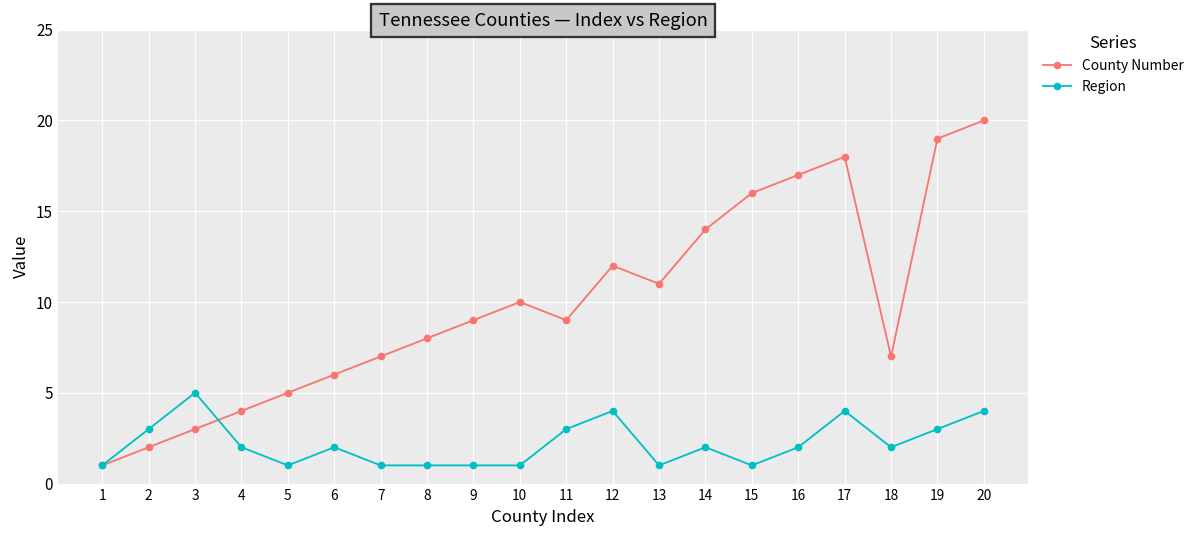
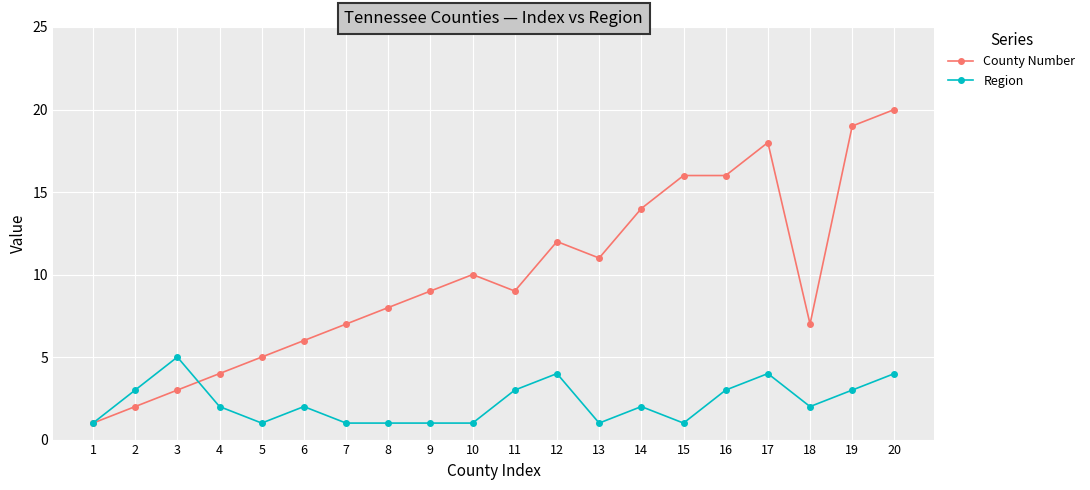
  {
    "County Number": {
      "2": 2,
      "3": 3,
      "4": 4,
      "5": 5,
      "6": 6,
      "7": 7,
      "8": 8,
      "9": 9,
      "10": 10,
      "11": 9,
      "12": 12,
      "13": 11,
      "14": 14,
      "15": 16,
-     "16": 17,
+     "16": 16,
      "17": 18,
      "18": 7,
      "19": 19,
      "20": 20
    },
    "Region": {
      "2": 3,
      "3": 5,
      "4": 2,
      "5": 1,
      "6": 2,
      "7": 1,
      "8": 1,
      "9": 1,
      "10": 1,
      "11": 3,
      "12": 4,
      "13": 1,
      "14": 2,
      "15": 1,
-     "16": 2,
+     "16": 3,
      "17": 4,
      "18": 2,
      "19": 3,
      "20": 4
    }
  }
